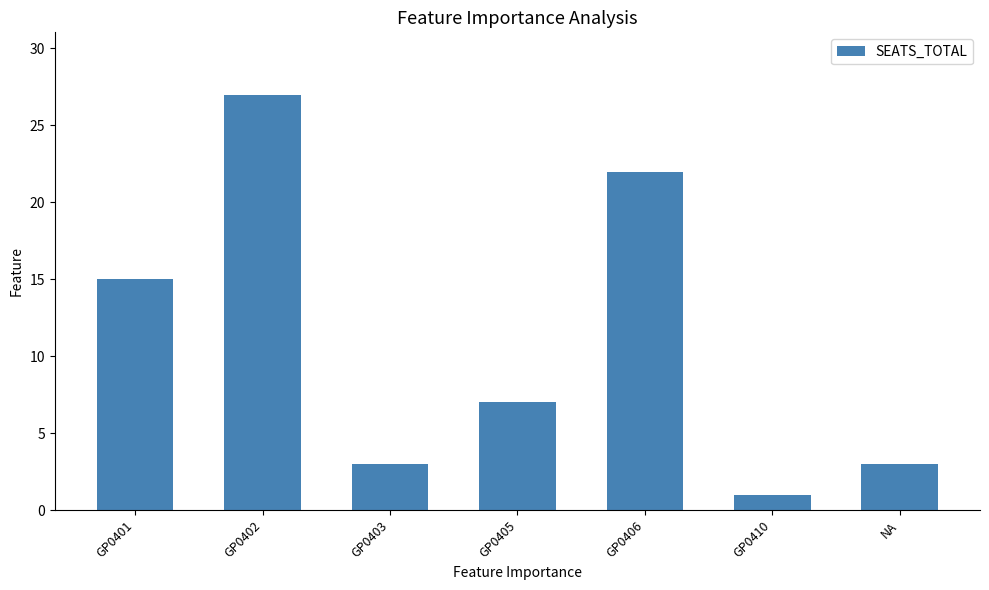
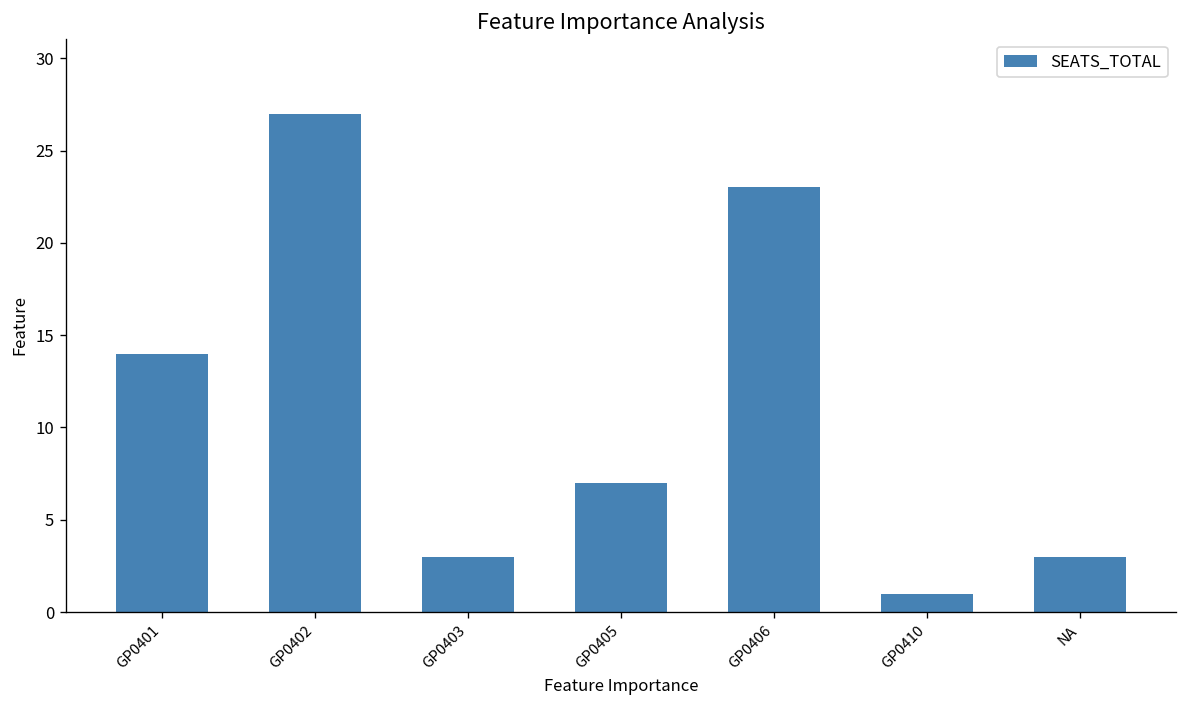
  {
-   "GP0401": 15,
+   "GP0401": 14,
    "GP0402": 27,
    "GP0403": 3,
    "GP0405": 7,
-   "GP0406": 22,
+   "GP0406": 23,
    "GP0410": 1,
    "NA": 3
  }
